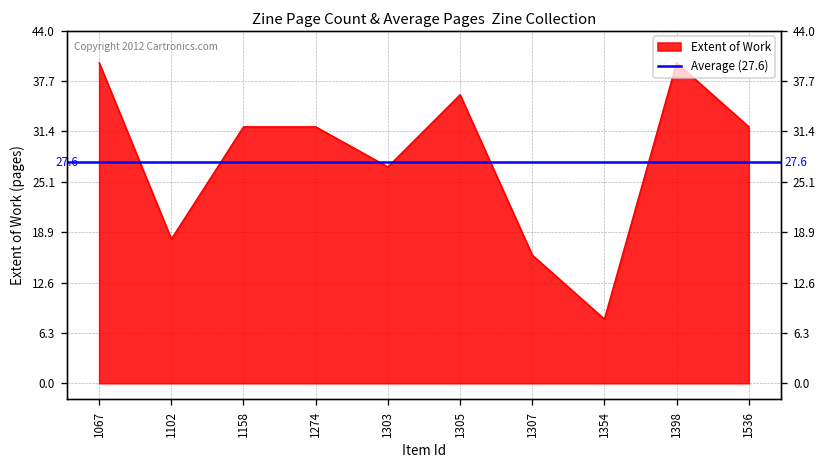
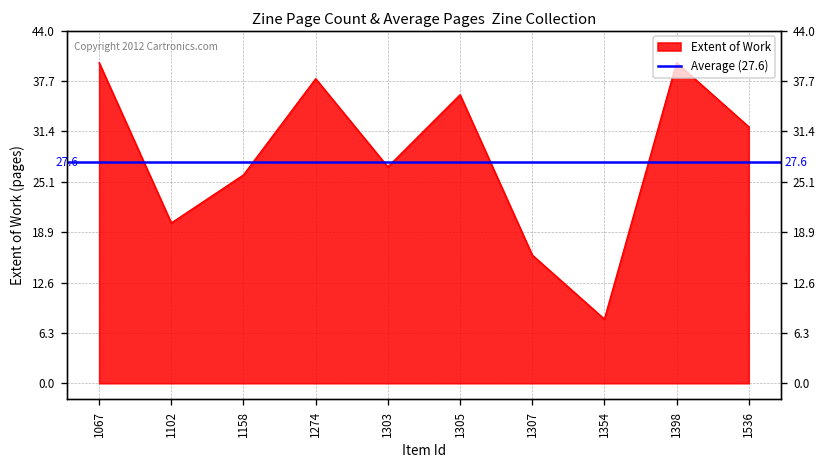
  {
-   "1102": 18,
-   "1158": 32,
-   "1274": 32,
+   "1102": 20,
+   "1158": 26,
+   "1274": 38,
    "1303": 27,
    "1305": 36,
    "1307": 16,
    "1354": 8,
    "1536": 32
  }
